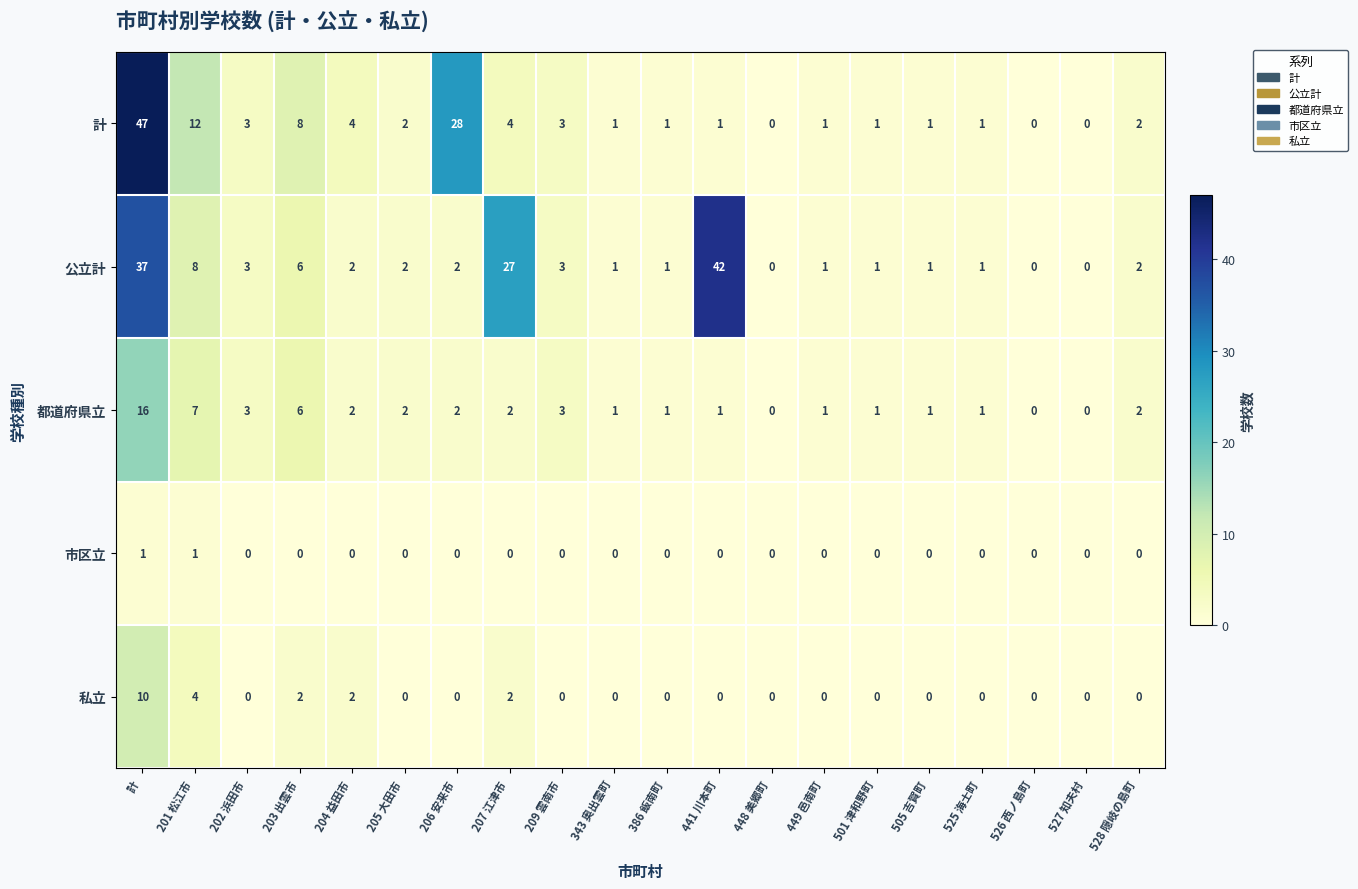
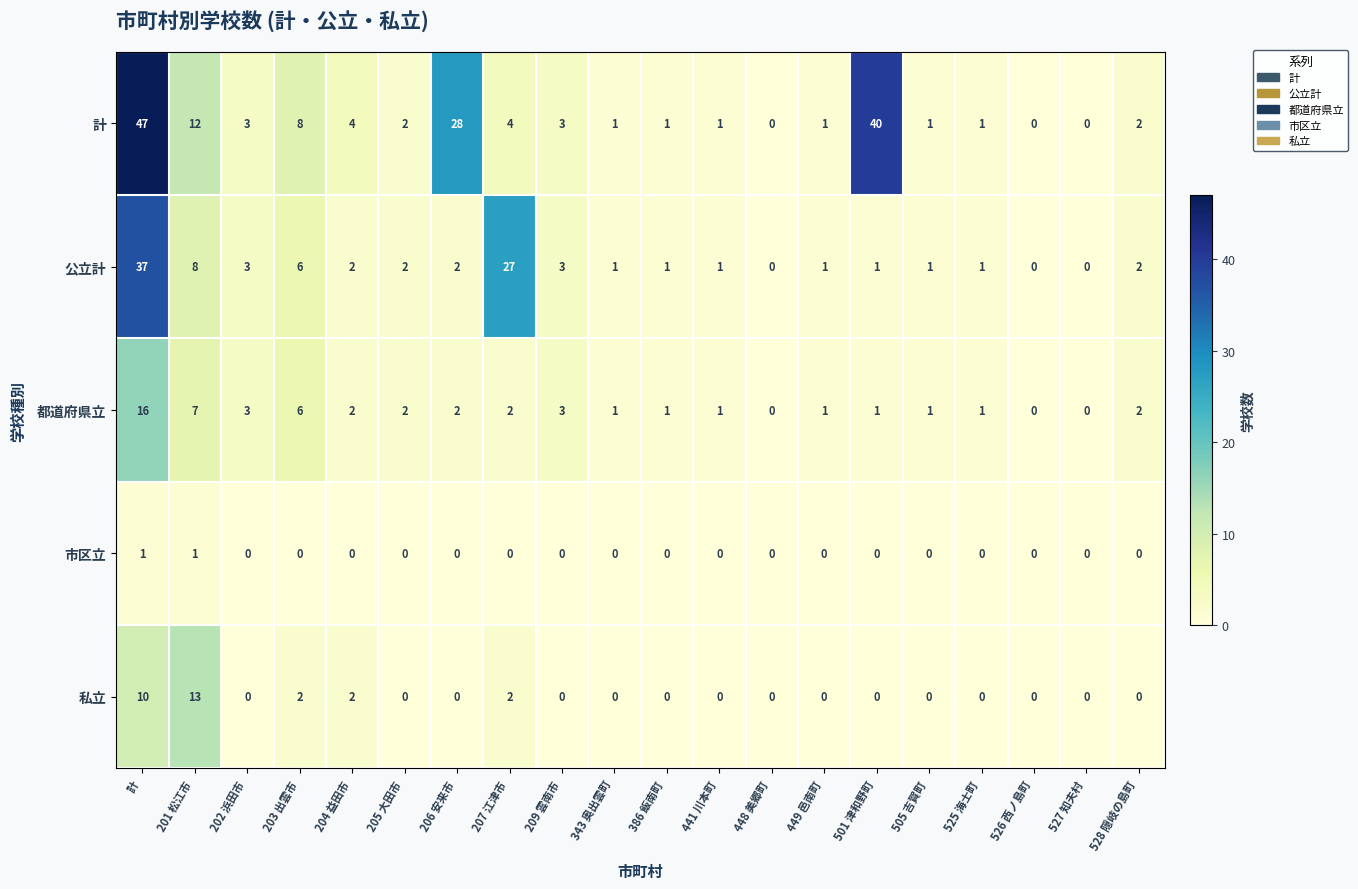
  {
    "計": {
      "計": 47,
      "201 松江市": 12,
      "202 浜田市": 3,
      "203 出雲市": 8,
      "204 益田市": 4,
      "205 大田市": 2,
      "206 安来市": 28,
      "207 江津市": 4,
      "209 雲南市": 3,
      "343 奥出雲町": 1,
      "386 飯南町": 1,
      "441 川本町": 1,
      "448 美郷町": 0,
      "449 邑南町": 1,
-     "501 津和野町": 1,
+     "501 津和野町": 40,
      "505 吉賀町": 1,
      "525 海士町": 1,
      "526 西ノ島町": 0,
      "527 知夫村": 0,
      "528 隠岐の島町": 2
    },
    "公立計": {
      "計": 37,
      "201 松江市": 8,
      "202 浜田市": 3,
      "203 出雲市": 6,
      "204 益田市": 2,
      "205 大田市": 2,
      "206 安来市": 2,
      "207 江津市": 27,
      "209 雲南市": 3,
      "343 奥出雲町": 1,
      "386 飯南町": 1,
-     "441 川本町": 42,
+     "441 川本町": 1,
      "448 美郷町": 0,
      "449 邑南町": 1,
      "501 津和野町": 1,
      "505 吉賀町": 1,
      "525 海士町": 1,
      "526 西ノ島町": 0,
      "527 知夫村": 0,
      "528 隠岐の島町": 2
    },
    "都道府県立": {
      "計": 16,
      "201 松江市": 7,
      "202 浜田市": 3,
      "203 出雲市": 6,
      "204 益田市": 2,
      "205 大田市": 2,
      "206 安来市": 2,
      "207 江津市": 2,
      "209 雲南市": 3,
      "343 奥出雲町": 1,
      "386 飯南町": 1,
      "441 川本町": 1,
      "448 美郷町": 0,
      "449 邑南町": 1,
      "501 津和野町": 1,
      "505 吉賀町": 1,
      "525 海士町": 1,
      "526 西ノ島町": 0,
      "527 知夫村": 0,
      "528 隠岐の島町": 2
    },
    "市区立": {
      "計": 1,
      "201 松江市": 1,
      "202 浜田市": 0,
      "203 出雲市": 0,
      "204 益田市": 0,
      "205 大田市": 0,
      "206 安来市": 0,
      "207 江津市": 0,
      "209 雲南市": 0,
      "343 奥出雲町": 0,
      "386 飯南町": 0,
      "441 川本町": 0,
      "448 美郷町": 0,
      "449 邑南町": 0,
      "501 津和野町": 0,
      "505 吉賀町": 0,
      "525 海士町": 0,
      "526 西ノ島町": 0,
      "527 知夫村": 0,
      "528 隠岐の島町": 0
    },
    "私立": {
      "計": 10,
-     "201 松江市": 4,
+     "201 松江市": 13,
      "202 浜田市": 0,
      "203 出雲市": 2,
      "204 益田市": 2,
      "205 大田市": 0,
      "206 安来市": 0,
      "207 江津市": 2,
      "209 雲南市": 0,
      "343 奥出雲町": 0,
      "386 飯南町": 0,
      "441 川本町": 0,
      "448 美郷町": 0,
      "449 邑南町": 0,
      "501 津和野町": 0,
      "505 吉賀町": 0,
      "525 海士町": 0,
      "526 西ノ島町": 0,
      "527 知夫村": 0,
      "528 隠岐の島町": 0
    }
  }
